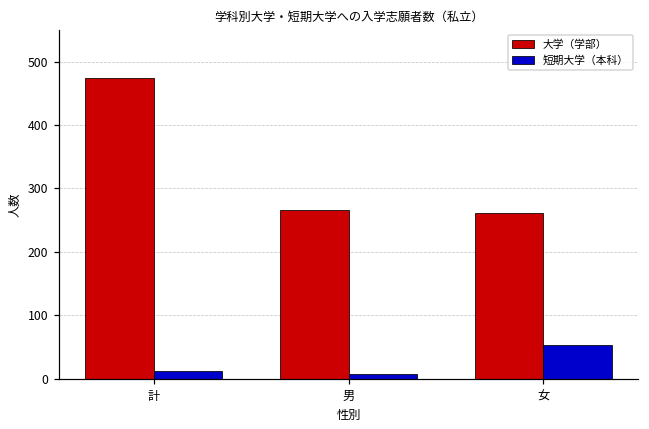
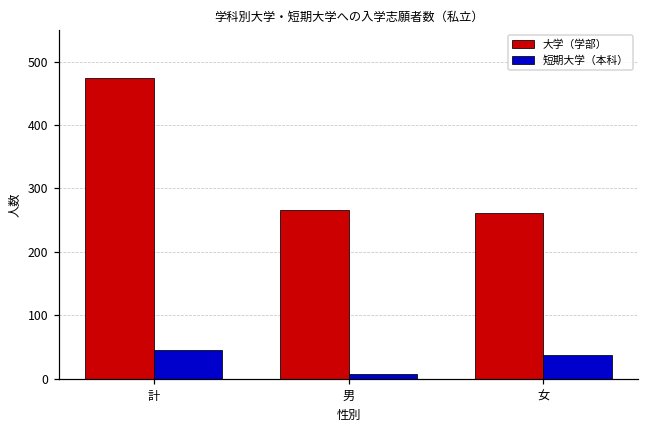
  {
    "大学（学部）": {
      "計": 470,
      "男": 270,
      "女": 260
    },
    "短期大学（本科）": {
-     "計": 10,
+     "計": 50,
      "男": 10,
-     "女": 50
+     "女": 40
    }
  }
